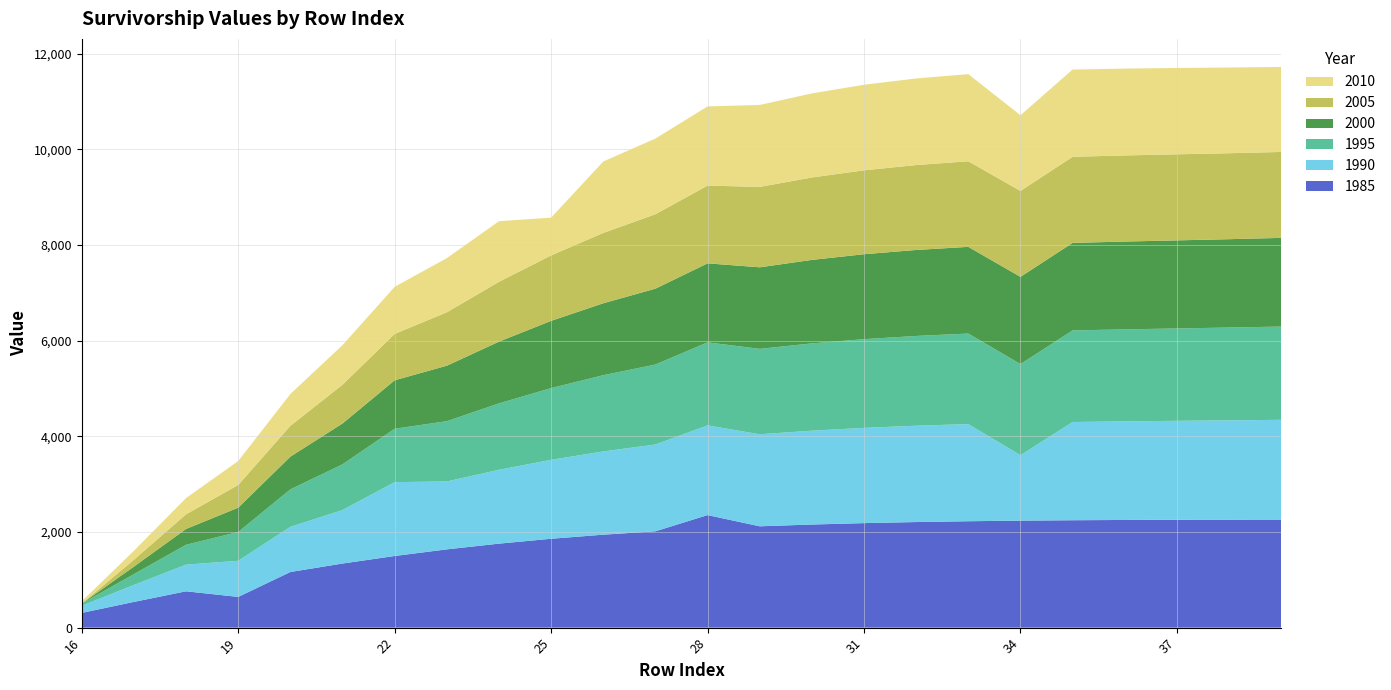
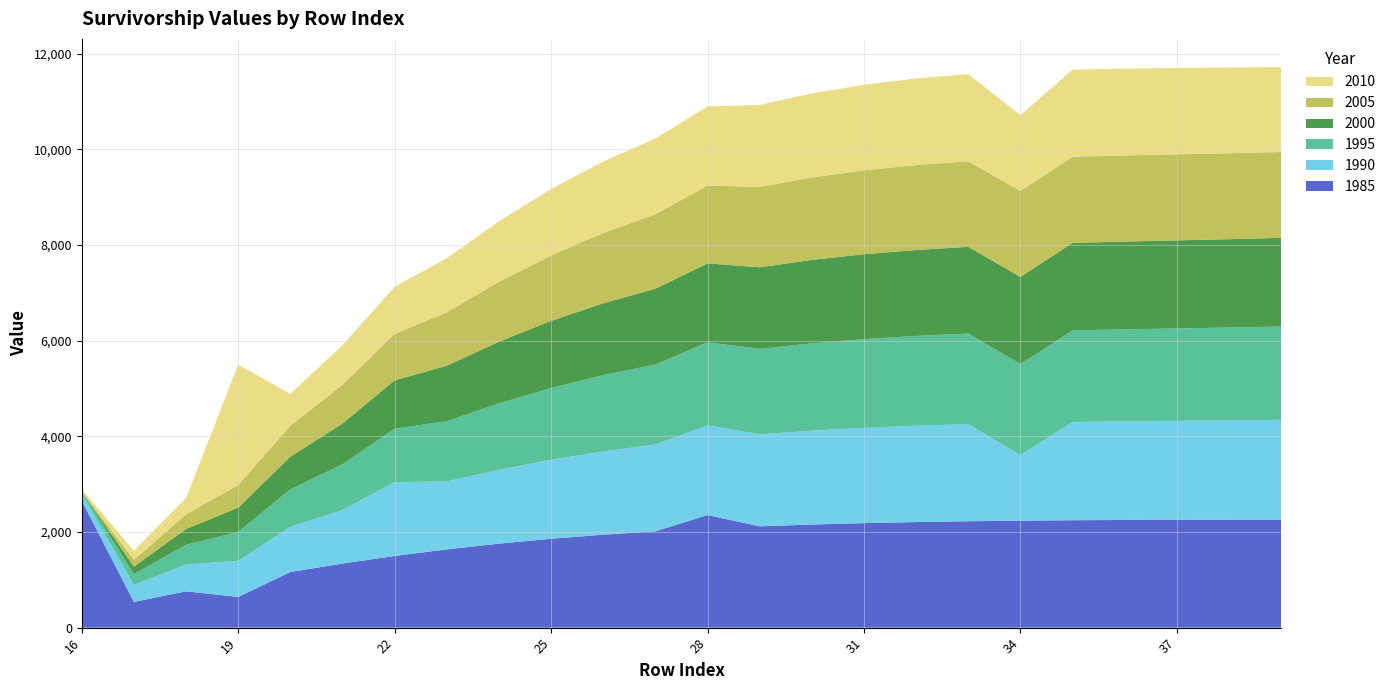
  {
    "1985": {
-     "16": "300",
+     "16": "2,700",
      "19": "600",
      "22": "1,500",
      "25": "1,900",
      "28": "2,400",
      "31": "2,200",
      "34": "2,200",
      "37": "2,300"
    },
    "1990": {
      "19": "800",
      "22": "1,500",
      "25": "1,700",
      "28": "1,900",
      "31": "2,000",
      "34": "1,400",
      "37": "2,100"
    },
    "1995": {
      "19": "600",
      "22": "1,100",
      "25": "1,500",
      "28": "1,700",
      "31": "1,900",
      "34": "1,900",
      "37": "1,900"
    },
    "2000": {
      "19": "500",
      "22": "1,000",
      "25": "1,400",
      "28": "1,700",
      "31": "1,800",
      "34": "1,800",
      "37": "1,800"
    },
    "2005": {
      "19": "500",
      "22": "1,000",
      "25": "1,400",
      "28": "1,600",
      "31": "1,800",
      "34": "1,800",
      "37": "1,800"
    },
    "2010": {
-     "19": "500",
+     "19": "2,500",
      "22": "1,000",
-     "25": "800",
+     "25": "1,400",
      "28": "1,700",
      "31": "1,800",
      "34": "1,600",
      "37": "1,800"
    }
  }
